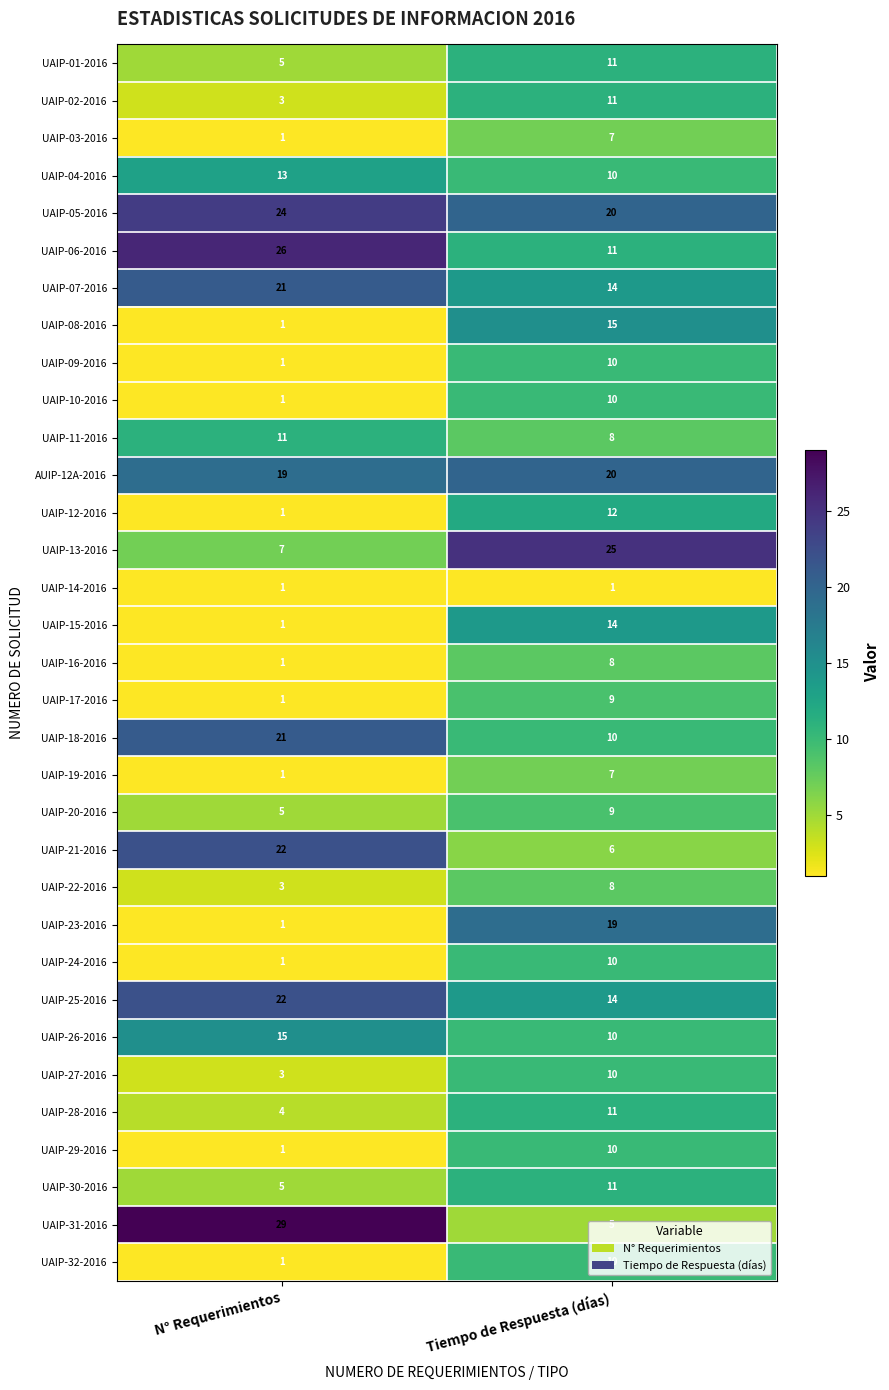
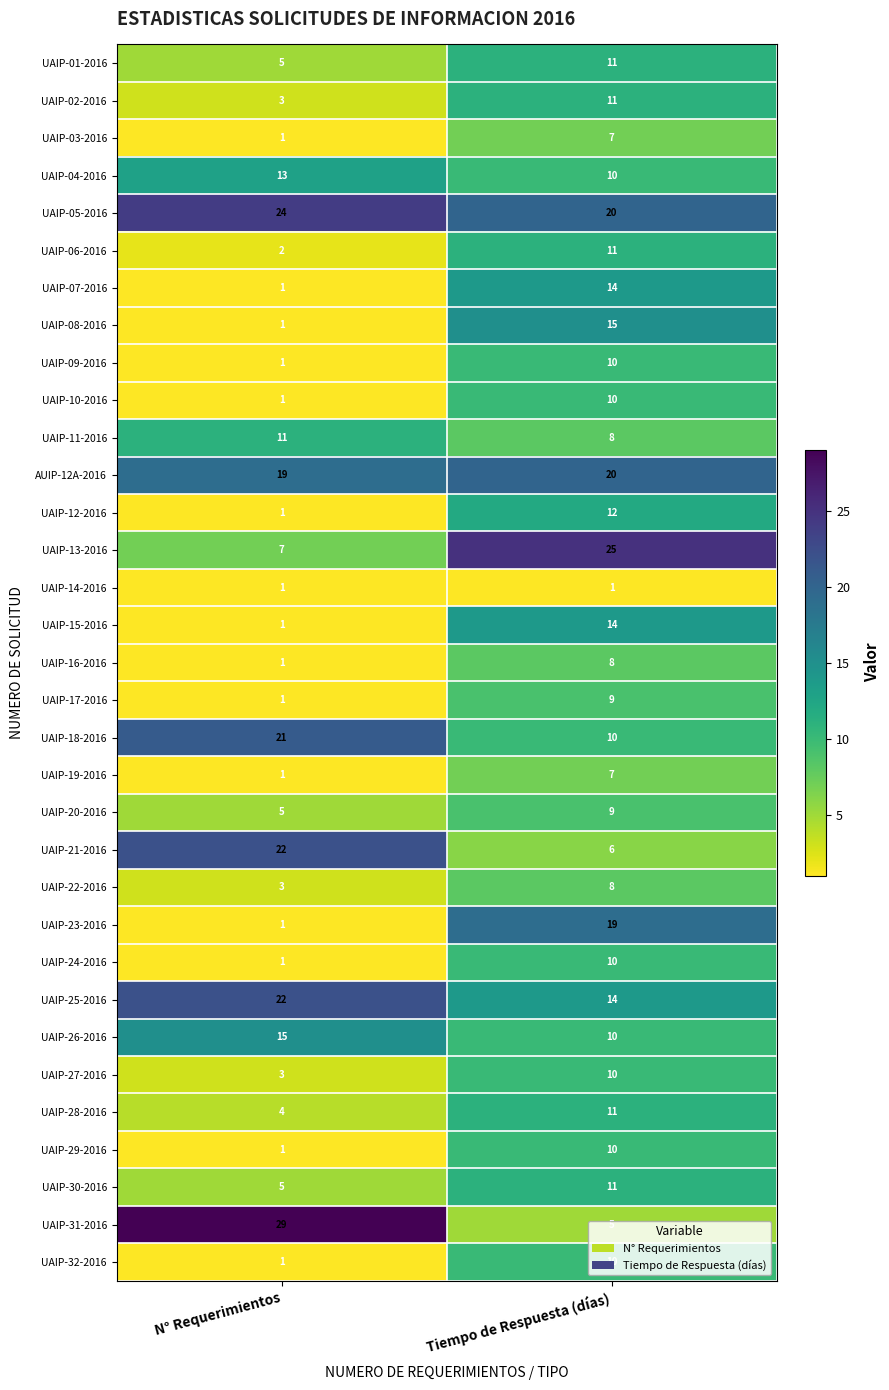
  {
    "UAIP-01-2016": {
      "N° Requerimientos": 5,
      "Tiempo de Respuesta (días)": 11
    },
    "UAIP-02-2016": {
      "N° Requerimientos": 3,
      "Tiempo de Respuesta (días)": 11
    },
    "UAIP-03-2016": {
      "N° Requerimientos": 1,
      "Tiempo de Respuesta (días)": 7
    },
    "UAIP-04-2016": {
      "N° Requerimientos": 13,
      "Tiempo de Respuesta (días)": 10
    },
    "UAIP-05-2016": {
      "N° Requerimientos": 24,
      "Tiempo de Respuesta (días)": 20
    },
    "UAIP-06-2016": {
-     "N° Requerimientos": 26,
+     "N° Requerimientos": 2,
      "Tiempo de Respuesta (días)": 11
    },
    "UAIP-07-2016": {
-     "N° Requerimientos": 21,
+     "N° Requerimientos": 1,
      "Tiempo de Respuesta (días)": 14
    },
    "UAIP-08-2016": {
      "N° Requerimientos": 1,
      "Tiempo de Respuesta (días)": 15
    },
    "UAIP-09-2016": {
      "N° Requerimientos": 1,
      "Tiempo de Respuesta (días)": 10
    },
    "UAIP-10-2016": {
      "N° Requerimientos": 1,
      "Tiempo de Respuesta (días)": 10
    },
    "UAIP-11-2016": {
      "N° Requerimientos": 11,
      "Tiempo de Respuesta (días)": 8
    },
    "AUIP-12A-2016": {
      "N° Requerimientos": 19,
      "Tiempo de Respuesta (días)": 20
    },
    "UAIP-12-2016": {
      "N° Requerimientos": 1,
      "Tiempo de Respuesta (días)": 12
    },
    "UAIP-13-2016": {
      "N° Requerimientos": 7,
      "Tiempo de Respuesta (días)": 25
    },
    "UAIP-14-2016": {
      "N° Requerimientos": 1,
      "Tiempo de Respuesta (días)": 1
    },
    "UAIP-15-2016": {
      "N° Requerimientos": 1,
      "Tiempo de Respuesta (días)": 14
    },
    "UAIP-16-2016": {
      "N° Requerimientos": 1,
      "Tiempo de Respuesta (días)": 8
    },
    "UAIP-17-2016": {
      "N° Requerimientos": 1,
      "Tiempo de Respuesta (días)": 9
    },
    "UAIP-18-2016": {
      "N° Requerimientos": 21,
      "Tiempo de Respuesta (días)": 10
    },
    "UAIP-19-2016": {
      "N° Requerimientos": 1,
      "Tiempo de Respuesta (días)": 7
    },
    "UAIP-20-2016": {
      "N° Requerimientos": 5,
      "Tiempo de Respuesta (días)": 9
    },
    "UAIP-21-2016": {
      "N° Requerimientos": 22,
      "Tiempo de Respuesta (días)": 6
    },
    "UAIP-22-2016": {
      "N° Requerimientos": 3,
      "Tiempo de Respuesta (días)": 8
    },
    "UAIP-23-2016": {
      "N° Requerimientos": 1,
      "Tiempo de Respuesta (días)": 19
    },
    "UAIP-24-2016": {
      "N° Requerimientos": 1,
      "Tiempo de Respuesta (días)": 10
    },
    "UAIP-25-2016": {
      "N° Requerimientos": 22,
      "Tiempo de Respuesta (días)": 14
    },
    "UAIP-26-2016": {
      "N° Requerimientos": 15,
      "Tiempo de Respuesta (días)": 10
    },
    "UAIP-27-2016": {
      "N° Requerimientos": 3,
      "Tiempo de Respuesta (días)": 10
    },
    "UAIP-28-2016": {
      "N° Requerimientos": 4,
      "Tiempo de Respuesta (días)": 11
    },
    "UAIP-29-2016": {
      "N° Requerimientos": 1,
      "Tiempo de Respuesta (días)": 10
    },
    "UAIP-30-2016": {
      "N° Requerimientos": 5,
      "Tiempo de Respuesta (días)": 11
    },
    "UAIP-31-2016": {
      "N° Requerimientos": 29
    },
    "UAIP-32-2016": {
      "N° Requerimientos": 1
    }
  }
